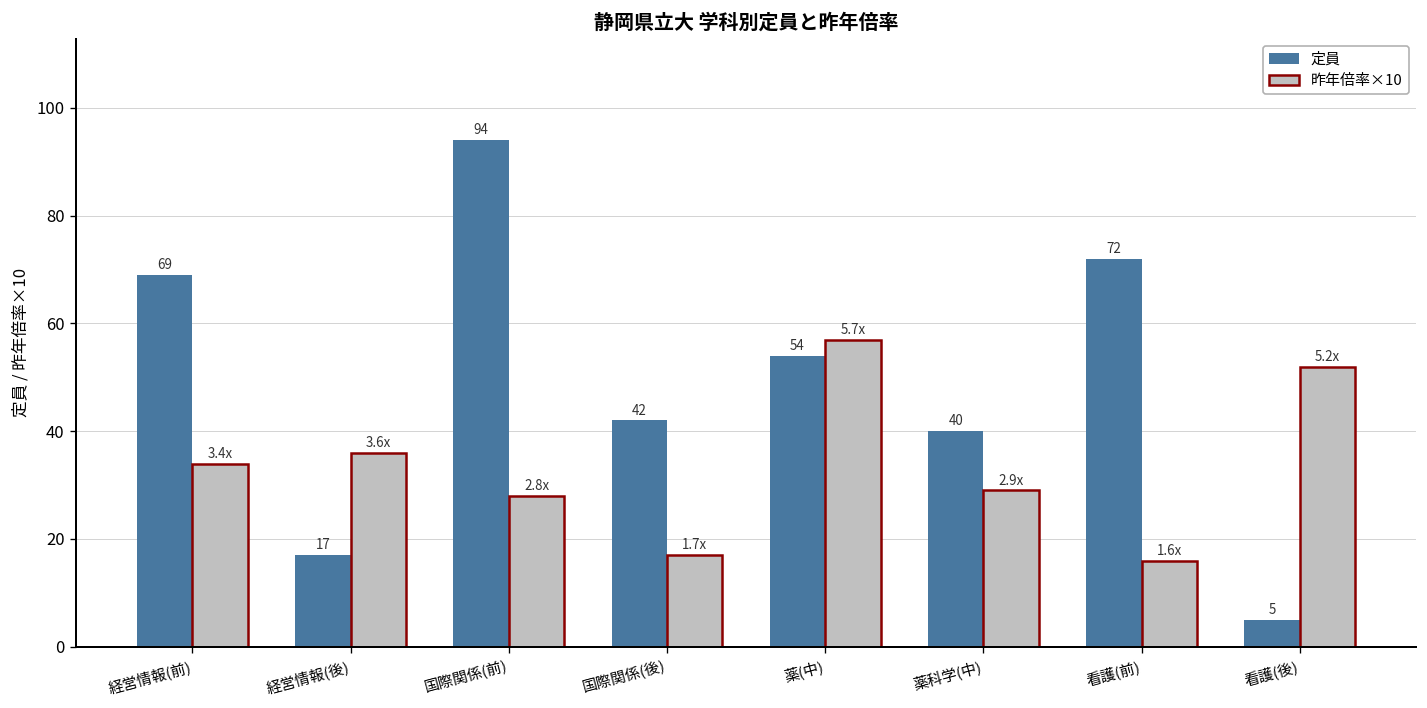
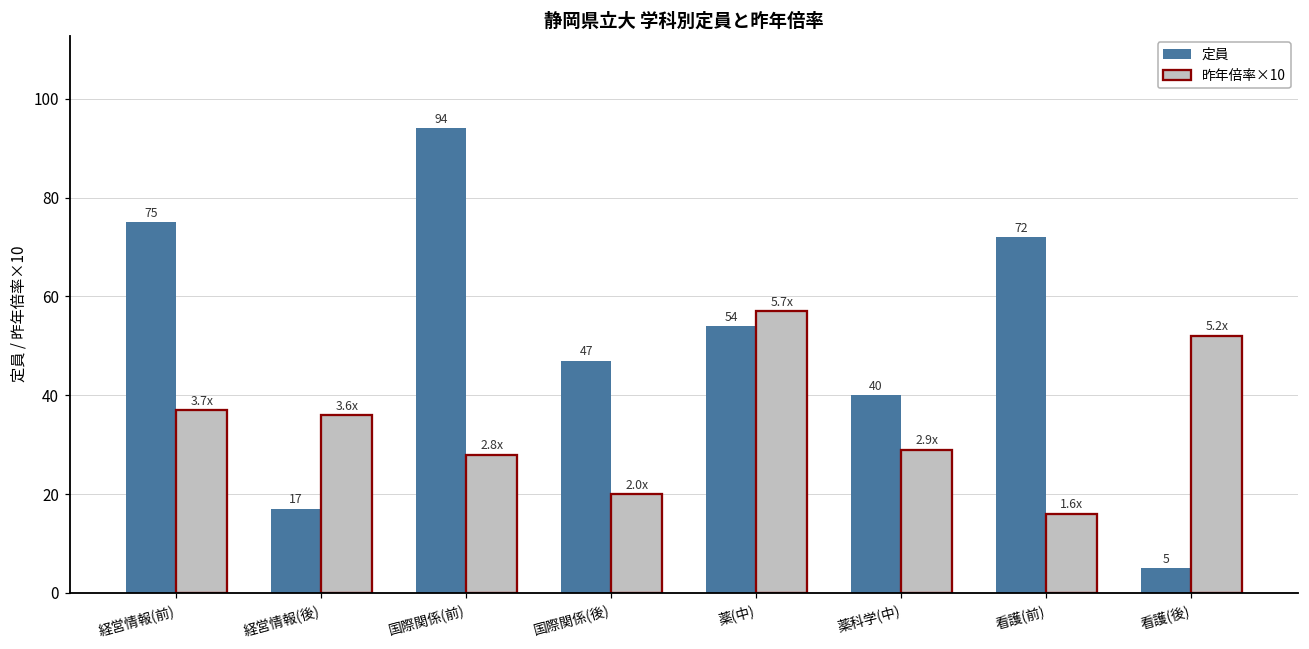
  {
    "定員": {
-     "経営情報(前)": "69",
+     "経営情報(前)": "75",
      "経営情報(後)": "17",
      "国際関係(前)": "94",
-     "国際関係(後)": "42",
+     "国際関係(後)": "47",
      "薬(中)": "54",
      "薬科学(中)": "40",
      "看護(前)": "72",
      "看護(後)": "5"
    },
    "昨年倍率×10": {
-     "経営情報(前)": "3.4x",
-     "国際関係(後)": "1.7x"
+     "経営情報(前)": "3.7x",
+     "国際関係(後)": "2.0x"
    }
  }
